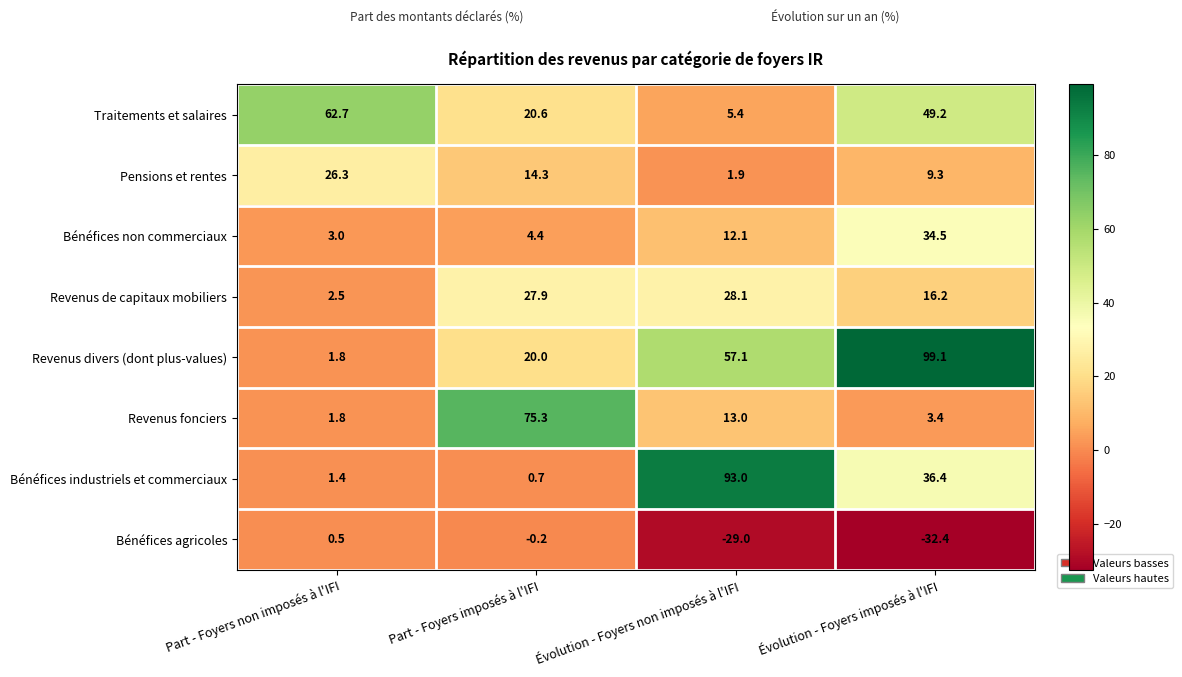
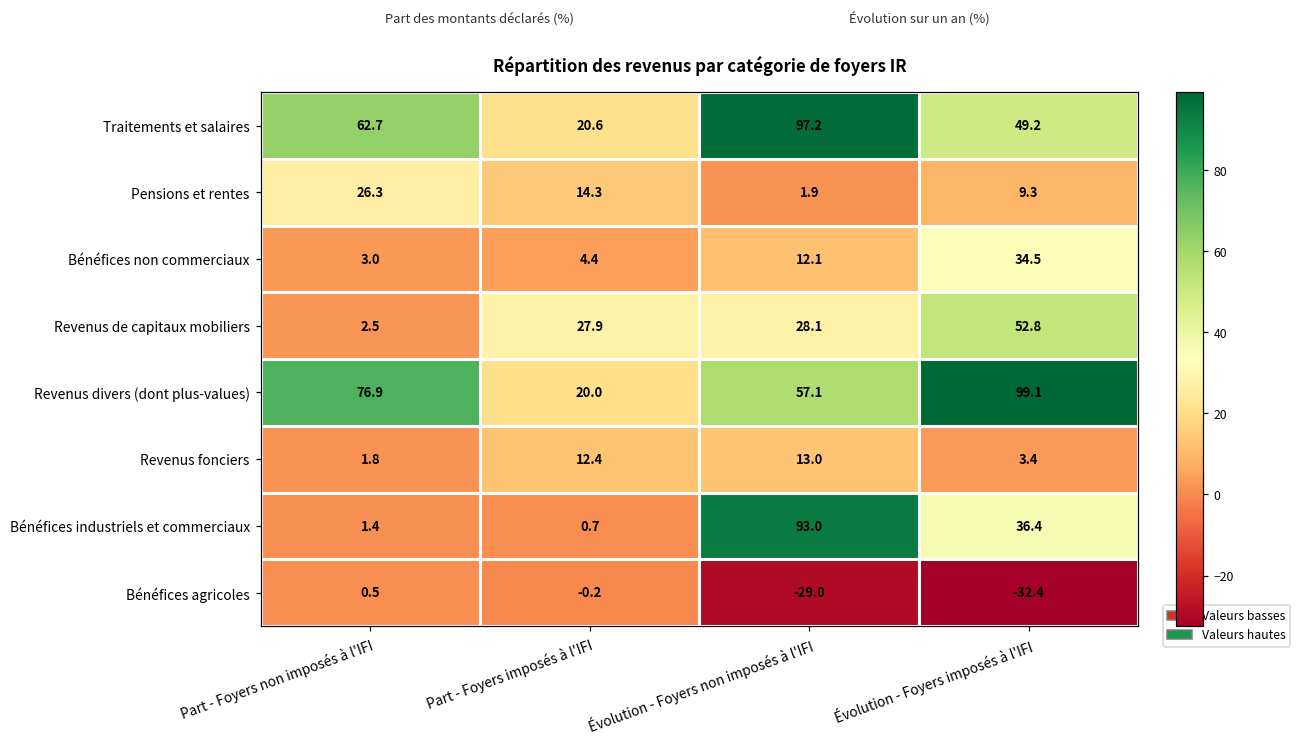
  {
    "Traitements et salaires": {
      "Part - Foyers non imposés à l'IFI": 62.7,
      "Part - Foyers imposés à l'IFI": 20.6,
-     "Évolution - Foyers non imposés à l'IFI": 5.4,
+     "Évolution - Foyers non imposés à l'IFI": 97.2,
      "Évolution - Foyers imposés à l'IFI": 49.2
    },
    "Pensions et rentes": {
      "Part - Foyers non imposés à l'IFI": 26.3,
      "Part - Foyers imposés à l'IFI": 14.3,
      "Évolution - Foyers non imposés à l'IFI": 1.9,
      "Évolution - Foyers imposés à l'IFI": 9.3
    },
    "Bénéfices non commerciaux": {
      "Part - Foyers non imposés à l'IFI": 3.0,
      "Part - Foyers imposés à l'IFI": 4.4,
      "Évolution - Foyers non imposés à l'IFI": 12.1,
      "Évolution - Foyers imposés à l'IFI": 34.5
    },
    "Revenus de capitaux mobiliers": {
      "Part - Foyers non imposés à l'IFI": 2.5,
      "Part - Foyers imposés à l'IFI": 27.9,
      "Évolution - Foyers non imposés à l'IFI": 28.1,
-     "Évolution - Foyers imposés à l'IFI": 16.2
+     "Évolution - Foyers imposés à l'IFI": 52.8
    },
    "Revenus divers (dont plus-values)": {
-     "Part - Foyers non imposés à l'IFI": 1.8,
+     "Part - Foyers non imposés à l'IFI": 76.9,
      "Part - Foyers imposés à l'IFI": 20.0,
      "Évolution - Foyers non imposés à l'IFI": 57.1,
      "Évolution - Foyers imposés à l'IFI": 99.1
    },
    "Revenus fonciers": {
      "Part - Foyers non imposés à l'IFI": 1.8,
-     "Part - Foyers imposés à l'IFI": 75.3,
+     "Part - Foyers imposés à l'IFI": 12.4,
      "Évolution - Foyers non imposés à l'IFI": 13.0,
      "Évolution - Foyers imposés à l'IFI": 3.4
    },
    "Bénéfices industriels et commerciaux": {
      "Part - Foyers non imposés à l'IFI": 1.4,
      "Part - Foyers imposés à l'IFI": 0.7,
      "Évolution - Foyers non imposés à l'IFI": 93.0,
      "Évolution - Foyers imposés à l'IFI": 36.4
    },
    "Bénéfices agricoles": {
      "Part - Foyers non imposés à l'IFI": 0.5,
      "Part - Foyers imposés à l'IFI": -0.2,
      "Évolution - Foyers non imposés à l'IFI": -29.0,
      "Évolution - Foyers imposés à l'IFI": -32.4
    }
  }
